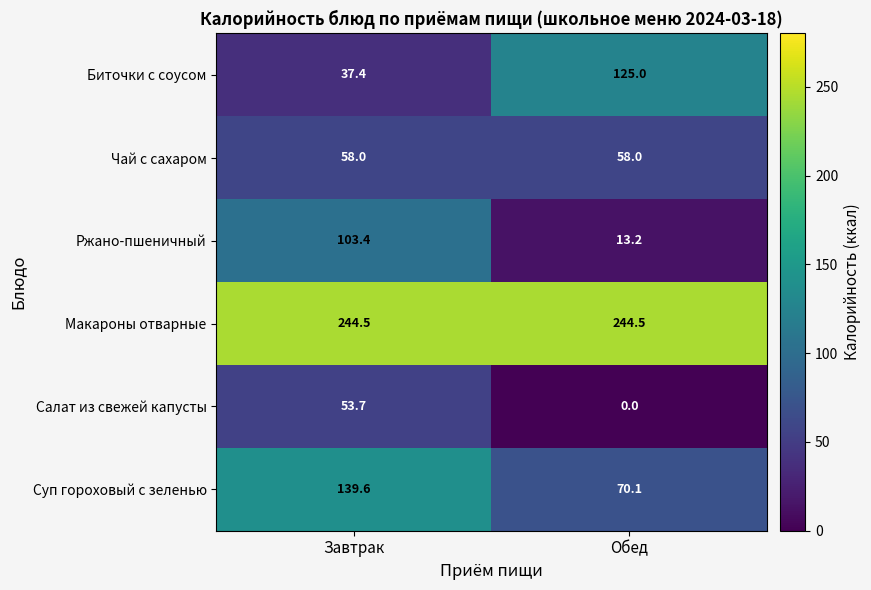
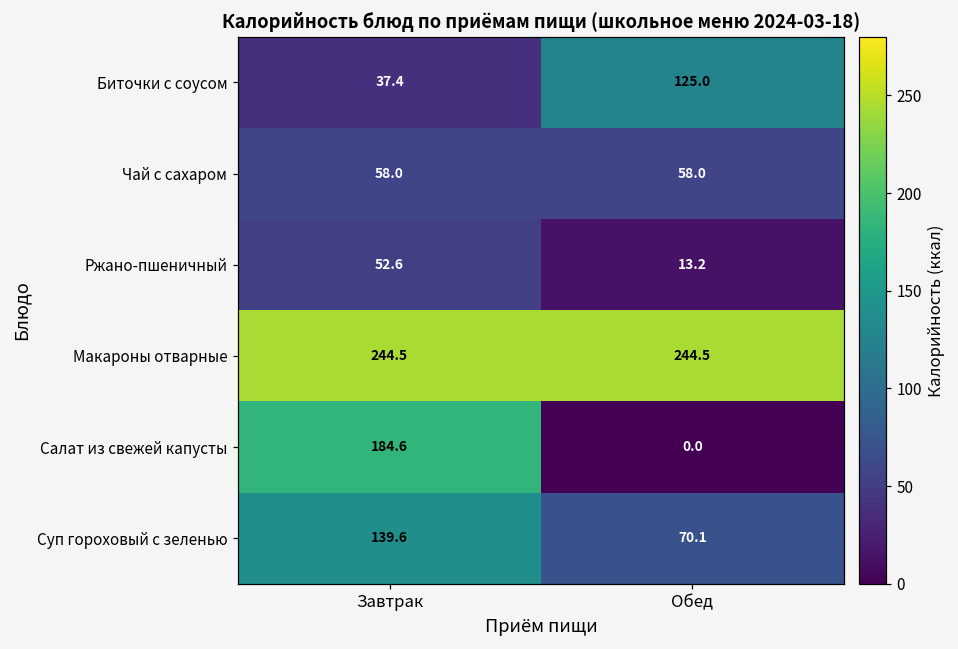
  {
    "Биточки с соусом": {
      "Завтрак": 37.4,
      "Обед": 125.0
    },
    "Чай с сахаром": {
      "Завтрак": 58.0,
      "Обед": 58.0
    },
    "Ржано-пшеничный": {
-     "Завтрак": 103.4,
+     "Завтрак": 52.6,
      "Обед": 13.2
    },
    "Макароны отварные": {
      "Завтрак": 244.5,
      "Обед": 244.5
    },
    "Салат из свежей капусты": {
-     "Завтрак": 53.7,
+     "Завтрак": 184.6,
      "Обед": 0.0
    },
    "Суп гороховый с зеленью": {
      "Завтрак": 139.6,
      "Обед": 70.1
    }
  }
